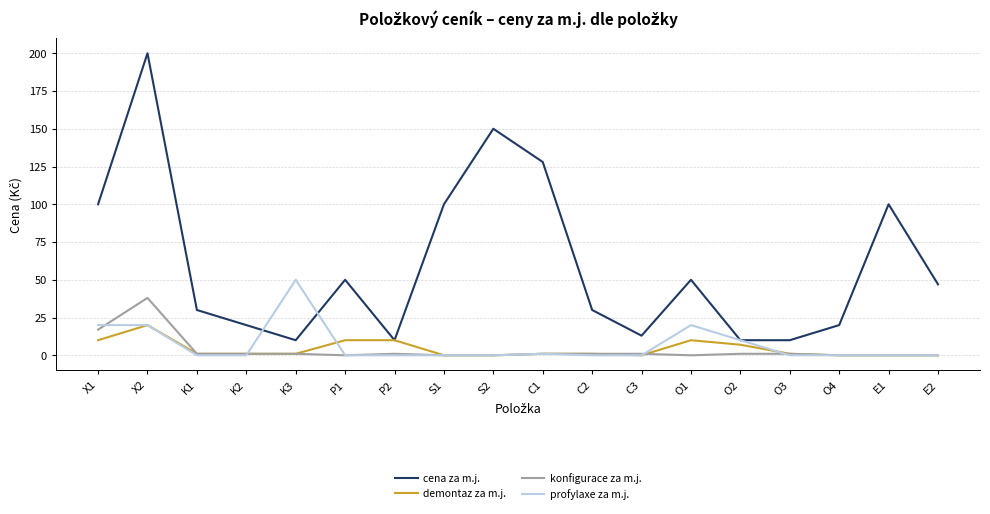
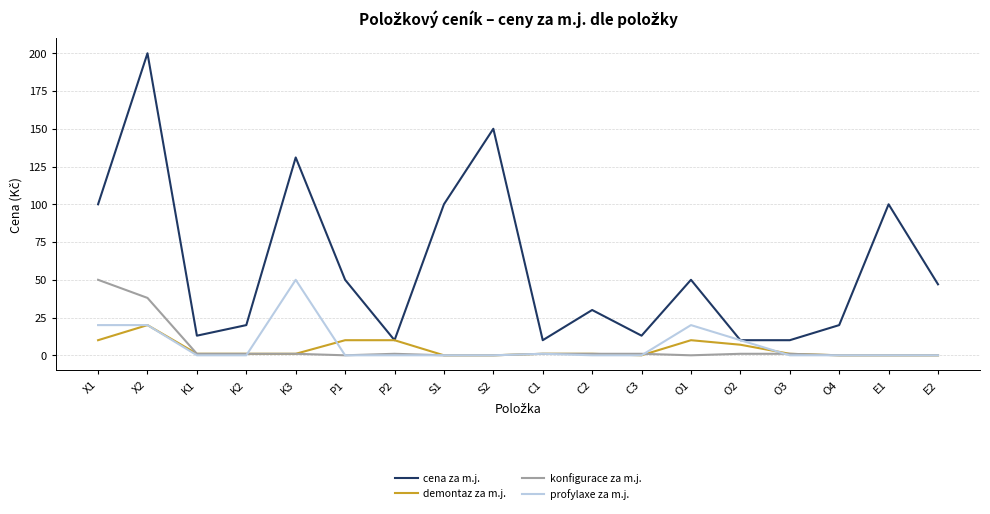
  {
    "cena za m.j.": {
      "X1": 100,
      "X2": 200,
-     "K1": 30,
+     "K1": 13,
      "K2": 20,
-     "K3": 10,
+     "K3": 131,
      "P1": 50,
      "S1": 100,
      "S2": 150,
-     "C1": 128,
+     "C1": 10,
      "C2": 30,
      "C3": 13,
      "O1": 50,
      "O3": 10,
      "O4": 20,
      "E1": 100,
      "E2": 47
    },
    "demontaz za m.j.": {
      "X1": 10,
      "P1": 10,
      "O1": 10,
      "O2": 7
    },
    "konfigurace za m.j.": {
-     "X1": 17,
+     "X1": 50,
      "X2": 38,
      "O1": 0,
      "O2": 1
    },
    "profylaxe za m.j.": {
      "X1": 20,
      "K3": 50,
      "O1": 20
    }
  }
